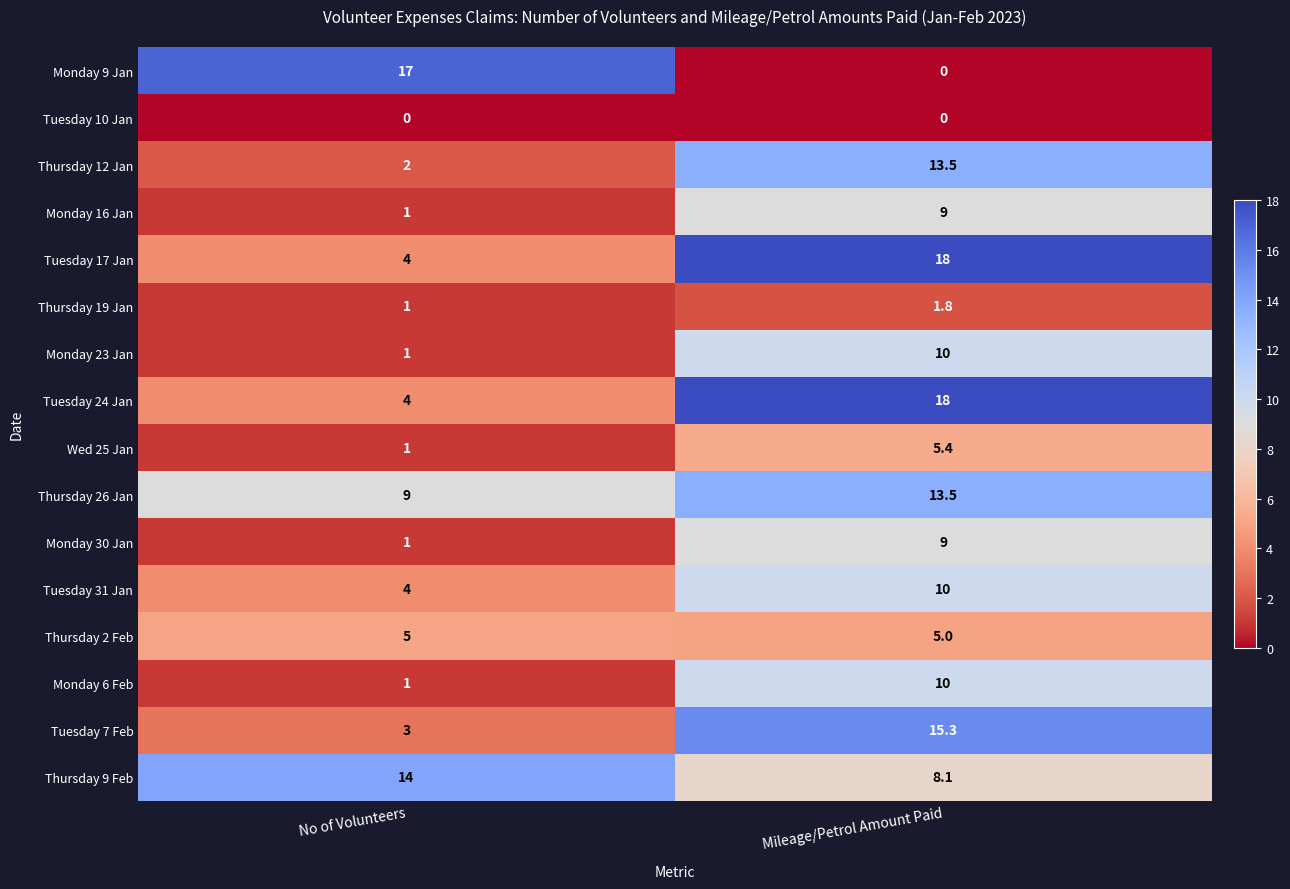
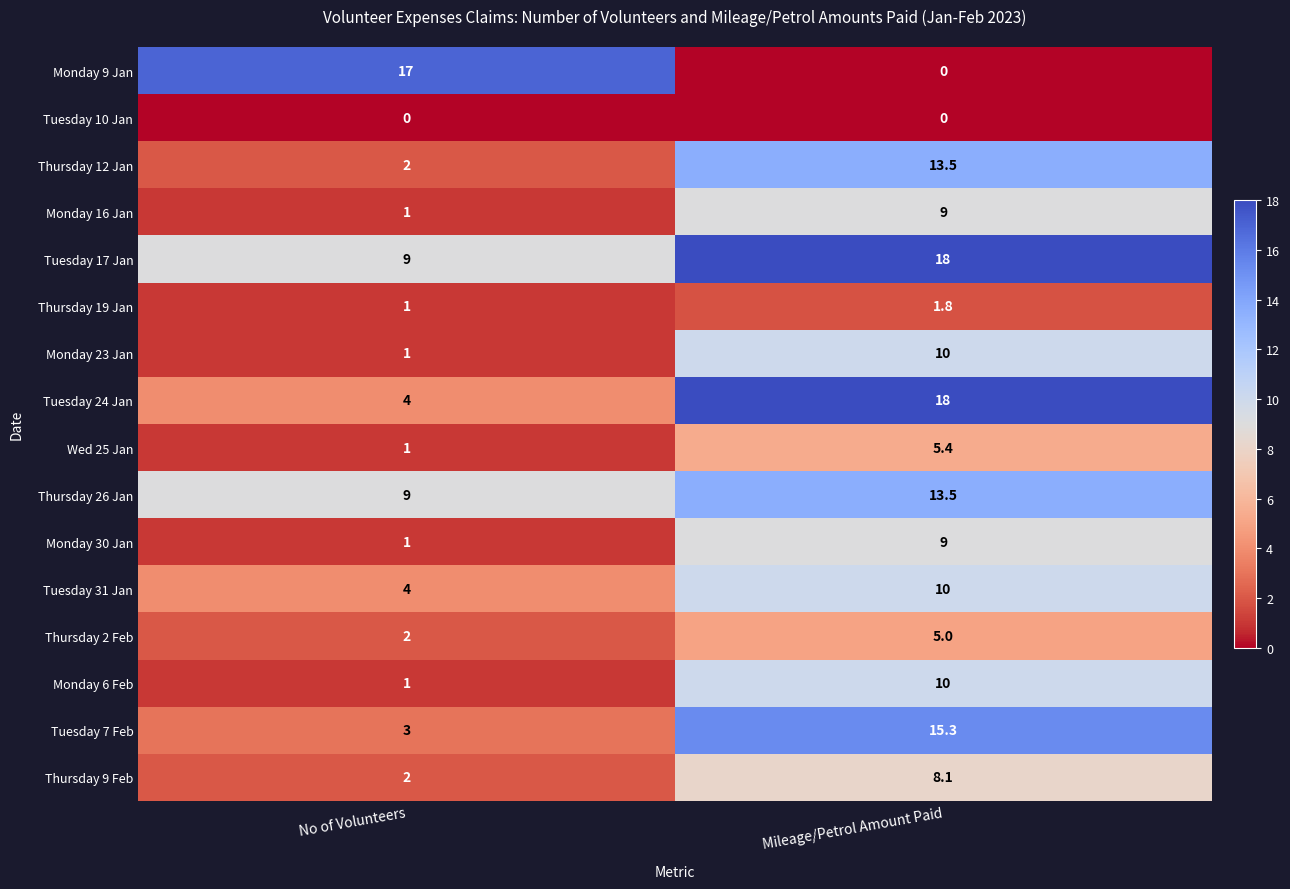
  {
    "Monday 9 Jan": {
      "No of Volunteers": 17,
      "Mileage/Petrol Amount Paid": 0
    },
    "Tuesday 10 Jan": {
      "No of Volunteers": 0,
      "Mileage/Petrol Amount Paid": 0
    },
    "Thursday 12 Jan": {
      "No of Volunteers": 2,
      "Mileage/Petrol Amount Paid": 13.5
    },
    "Monday 16 Jan": {
      "No of Volunteers": 1,
      "Mileage/Petrol Amount Paid": 9
    },
    "Tuesday 17 Jan": {
-     "No of Volunteers": 4,
+     "No of Volunteers": 9,
      "Mileage/Petrol Amount Paid": 18
    },
    "Thursday 19 Jan": {
      "No of Volunteers": 1,
      "Mileage/Petrol Amount Paid": 1.8
    },
    "Monday 23 Jan": {
      "No of Volunteers": 1,
      "Mileage/Petrol Amount Paid": 10
    },
    "Tuesday 24 Jan": {
      "No of Volunteers": 4,
      "Mileage/Petrol Amount Paid": 18
    },
    "Wed 25 Jan": {
      "No of Volunteers": 1,
      "Mileage/Petrol Amount Paid": 5.4
    },
    "Thursday 26 Jan": {
      "No of Volunteers": 9,
      "Mileage/Petrol Amount Paid": 13.5
    },
    "Monday 30 Jan": {
      "No of Volunteers": 1,
      "Mileage/Petrol Amount Paid": 9
    },
    "Tuesday 31 Jan": {
      "No of Volunteers": 4,
      "Mileage/Petrol Amount Paid": 10
    },
    "Thursday 2 Feb": {
-     "No of Volunteers": 5,
+     "No of Volunteers": 2,
      "Mileage/Petrol Amount Paid": 5.0
    },
    "Monday 6 Feb": {
      "No of Volunteers": 1,
      "Mileage/Petrol Amount Paid": 10
    },
    "Tuesday 7 Feb": {
      "No of Volunteers": 3,
      "Mileage/Petrol Amount Paid": 15.3
    },
    "Thursday 9 Feb": {
-     "No of Volunteers": 14,
+     "No of Volunteers": 2,
      "Mileage/Petrol Amount Paid": 8.1
    }
  }
